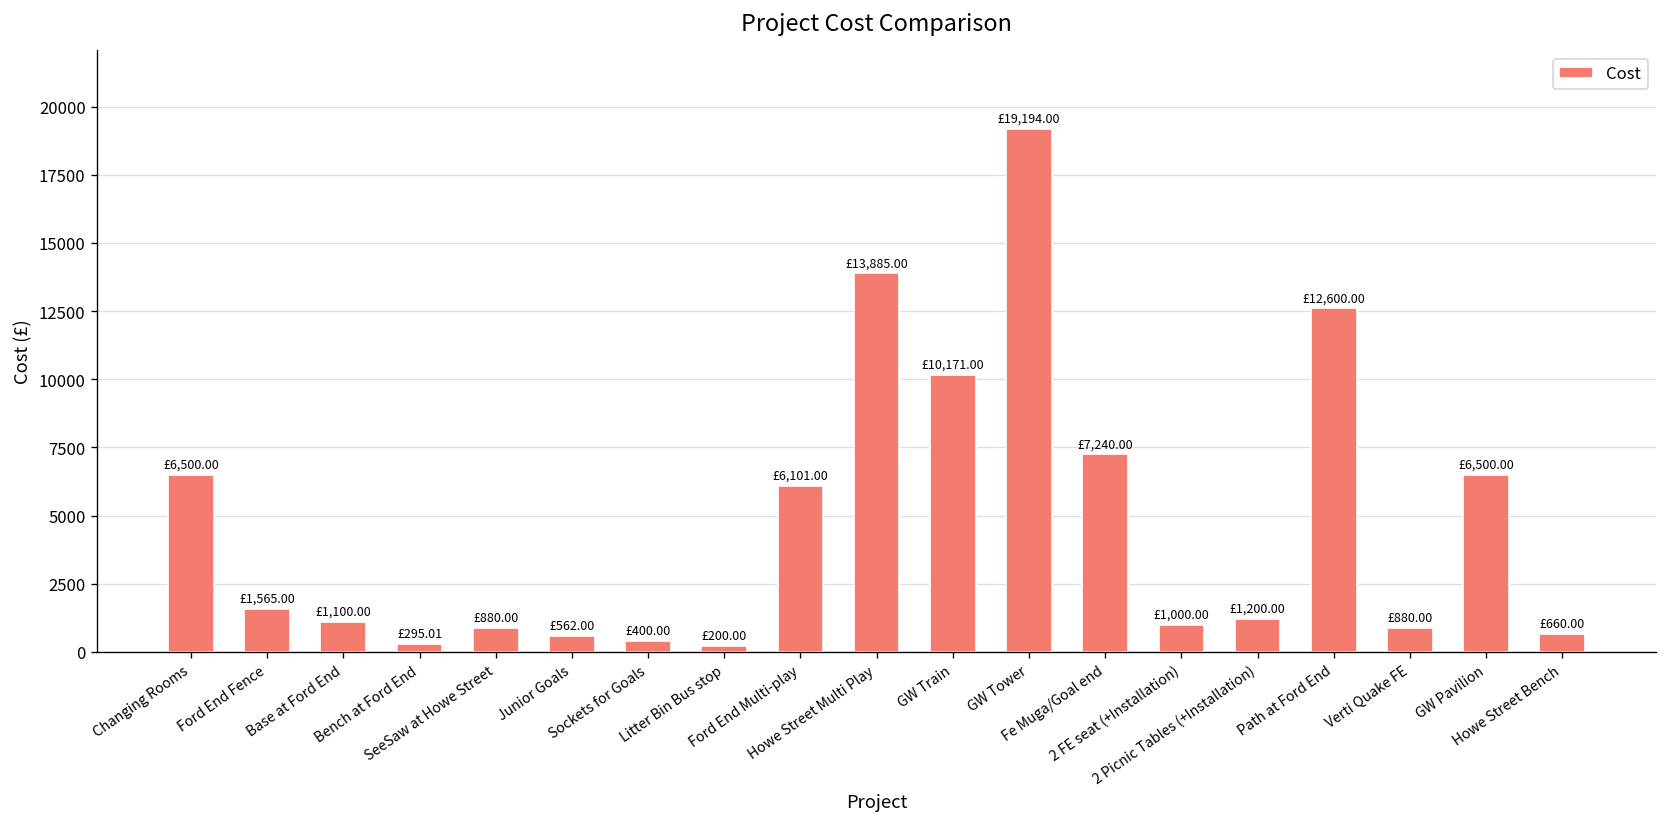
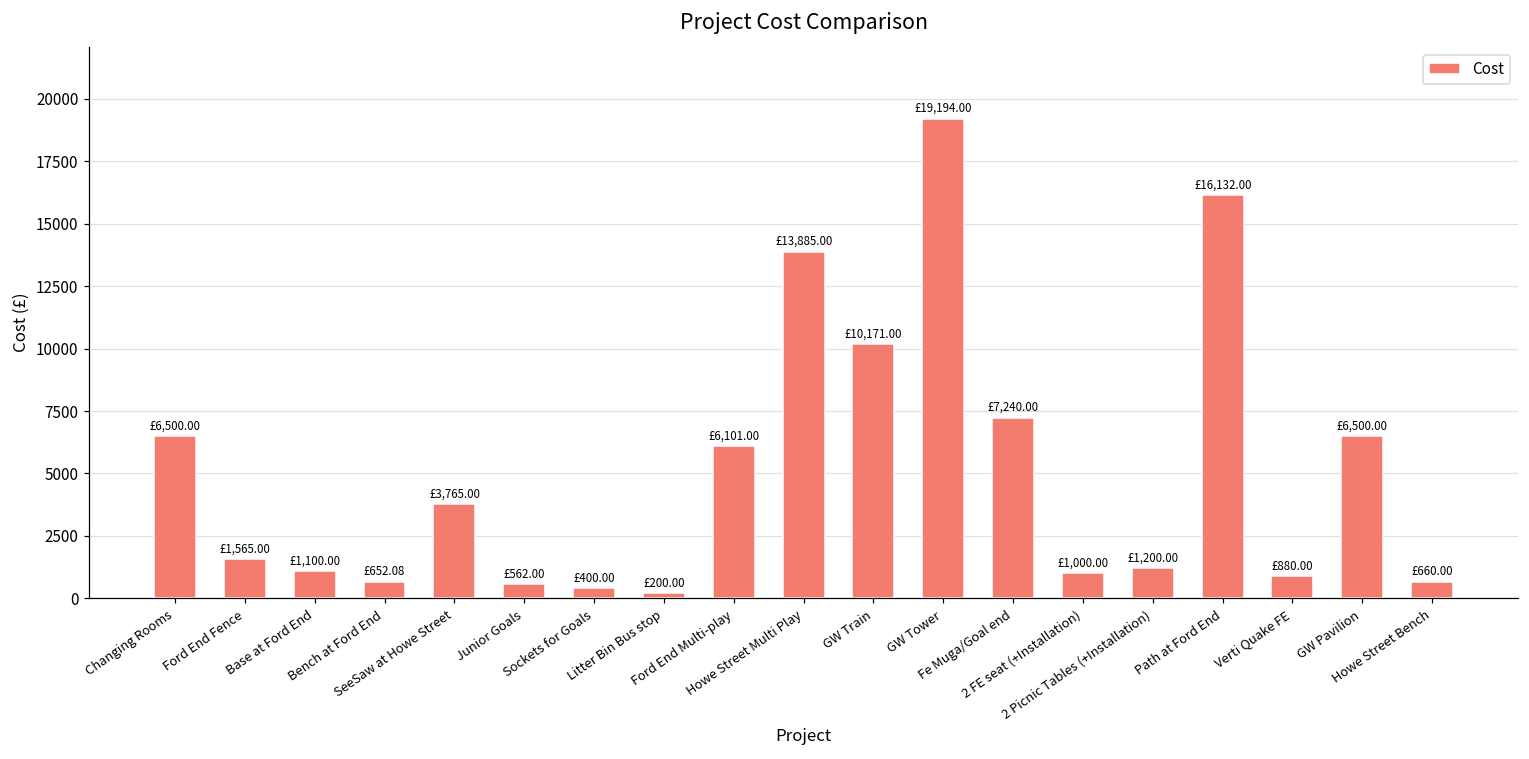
  {
    "Changing Rooms": "£6,500.00",
    "Ford End Fence": "£1,565.00",
    "Base at Ford End": "£1,100.00",
-   "Bench at Ford End": "£295.01",
-   "SeeSaw at Howe Street": "£880.00",
+   "Bench at Ford End": "£652.08",
+   "SeeSaw at Howe Street": "£3,765.00",
    "Junior Goals": "£562.00",
    "Sockets for Goals": "£400.00",
    "Litter Bin Bus stop": "£200.00",
    "Ford End Multi-play": "£6,101.00",
    "Howe Street Multi Play": "£13,885.00",
    "GW Train": "£10,171.00",
    "GW Tower": "£19,194.00",
    "Fe Muga/Goal end": "£7,240.00",
    "2 FE seat (+Installation)": "£1,000.00",
    "2 Picnic Tables (+Installation)": "£1,200.00",
-   "Path at Ford End": "£12,600.00",
+   "Path at Ford End": "£16,132.00",
    "Verti Quake FE": "£880.00",
    "GW Pavilion": "£6,500.00",
    "Howe Street Bench": "£660.00"
  }
